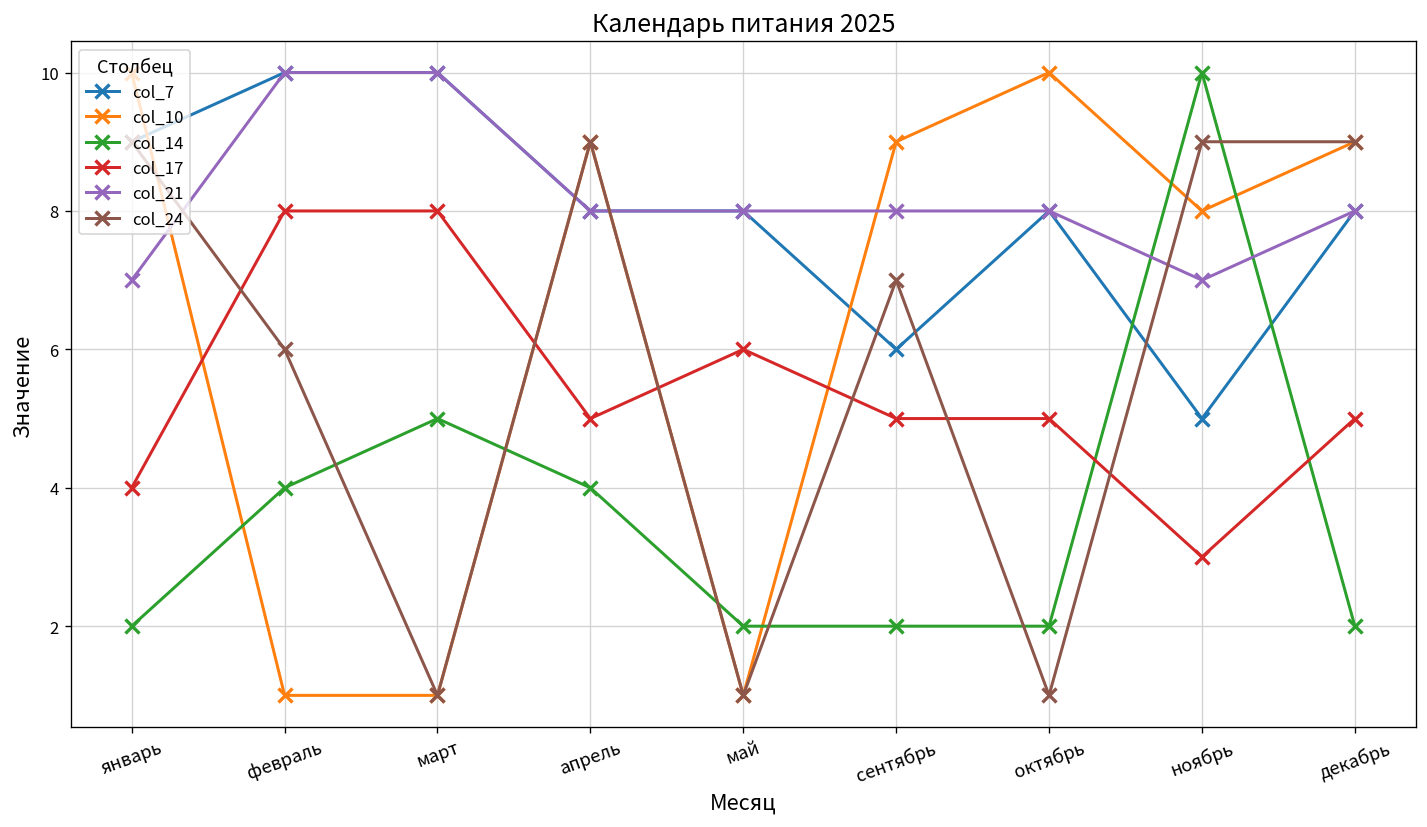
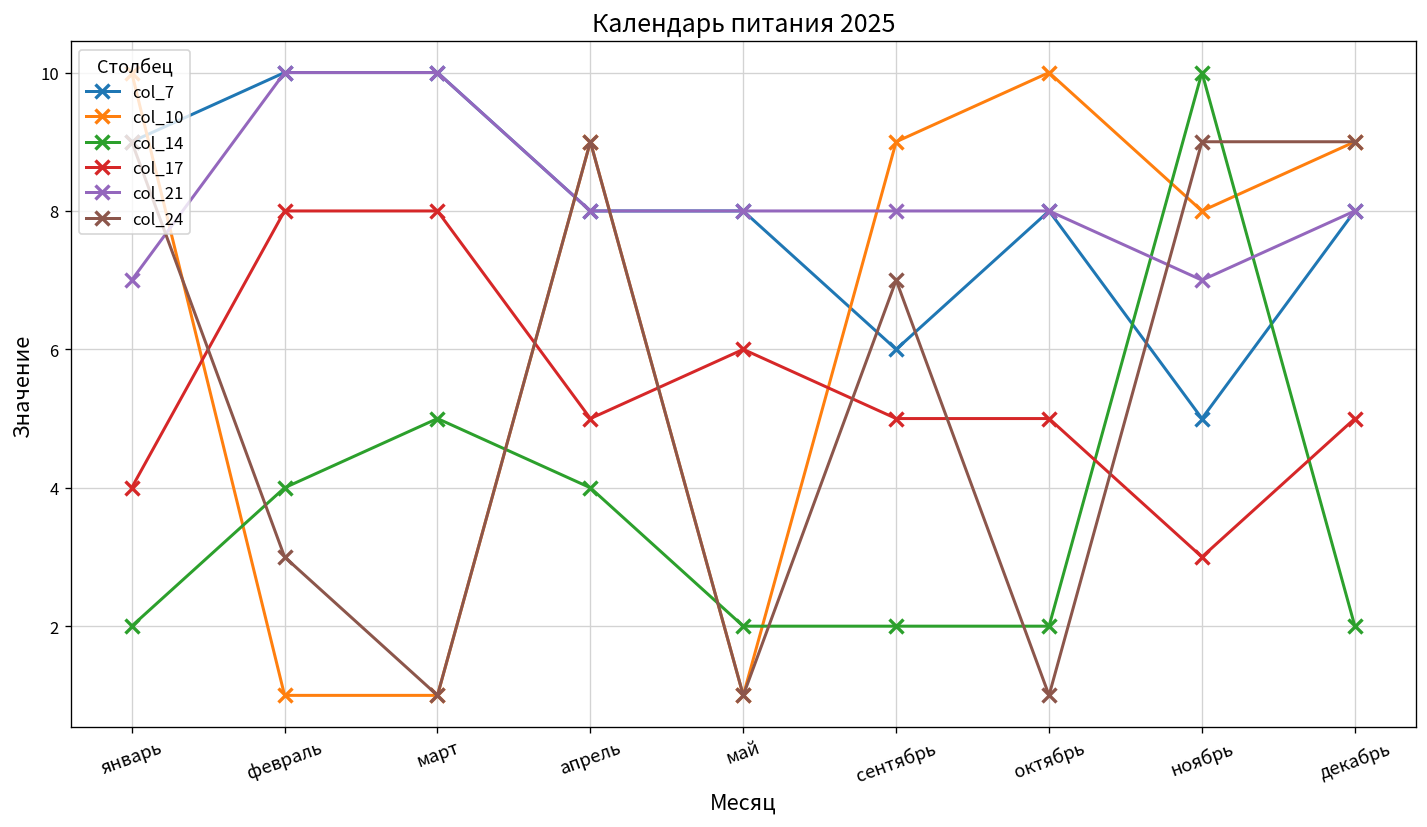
  {
    "col_7": {
      "сентябрь": 6,
      "ноябрь": 5
    },
    "col_10": {
      "февраль": 1,
      "сентябрь": 9,
      "октябрь": 10,
      "ноябрь": 8
    },
    "col_14": {
      "январь": 2,
      "февраль": 4,
      "март": 5,
      "апрель": 4,
      "май": 2,
      "сентябрь": 2,
      "октябрь": 2,
      "ноябрь": 10,
      "декабрь": 2
    },
    "col_17": {
      "январь": 4,
      "февраль": 8,
      "март": 8,
      "апрель": 5,
      "май": 6,
      "сентябрь": 5,
      "октябрь": 5,
      "ноябрь": 3,
      "декабрь": 5
    },
    "col_21": {
      "январь": 7,
      "сентябрь": 8,
      "ноябрь": 7
    },
    "col_24": {
-     "февраль": 6,
+     "февраль": 3,
      "сентябрь": 7,
      "октябрь": 1,
      "ноябрь": 9
    }
  }
